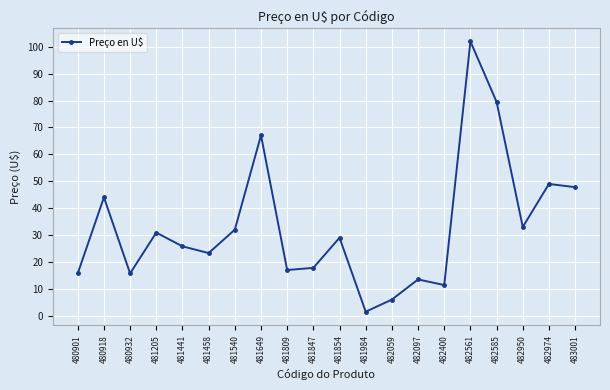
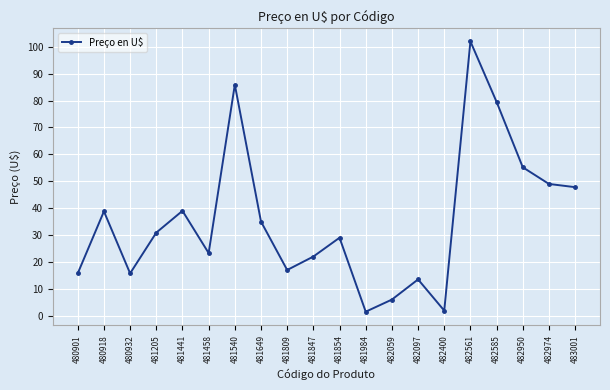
  {
    "480901": 16,
-   "480918": 44,
+   "480918": 39,
    "480932": 16,
    "481205": 31,
-   "481441": 26,
+   "481441": 39,
    "481458": 23,
-   "481540": 32,
-   "481649": 67,
+   "481540": 86,
+   "481649": 35,
    "481809": 17,
-   "481847": 18,
+   "481847": 22,
    "481854": 29,
    "481984": 2,
    "482059": 6,
    "482097": 14,
-   "482400": 11,
+   "482400": 2,
    "482561": 102,
    "482585": 80,
-   "482950": 33,
+   "482950": 55,
    "482974": 49,
    "483001": 48
  }
